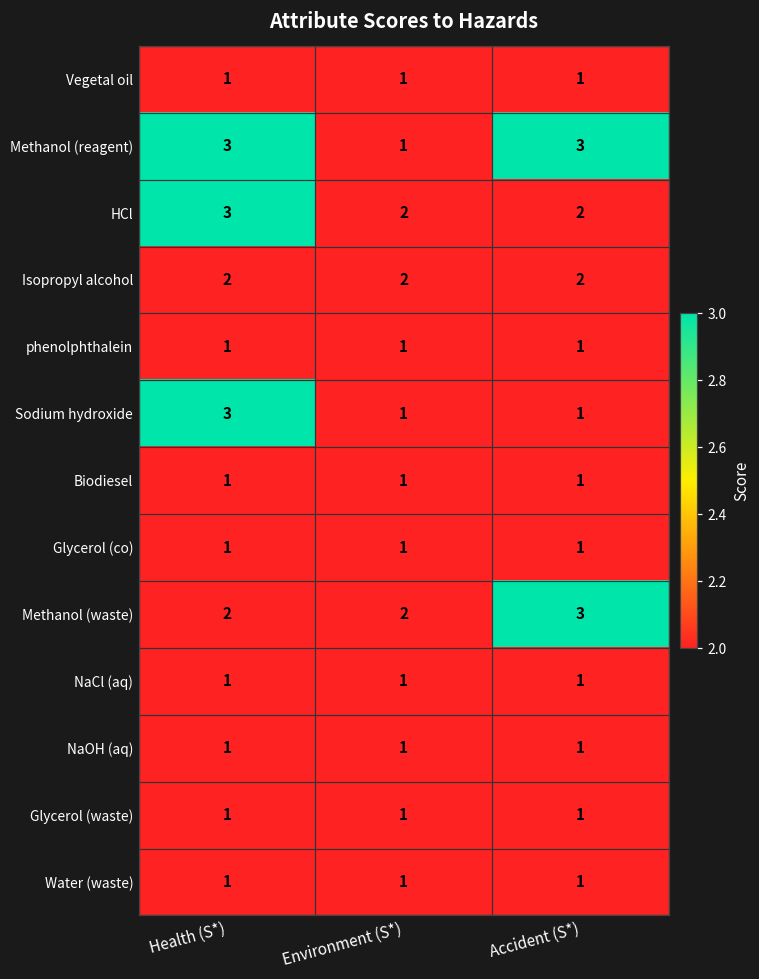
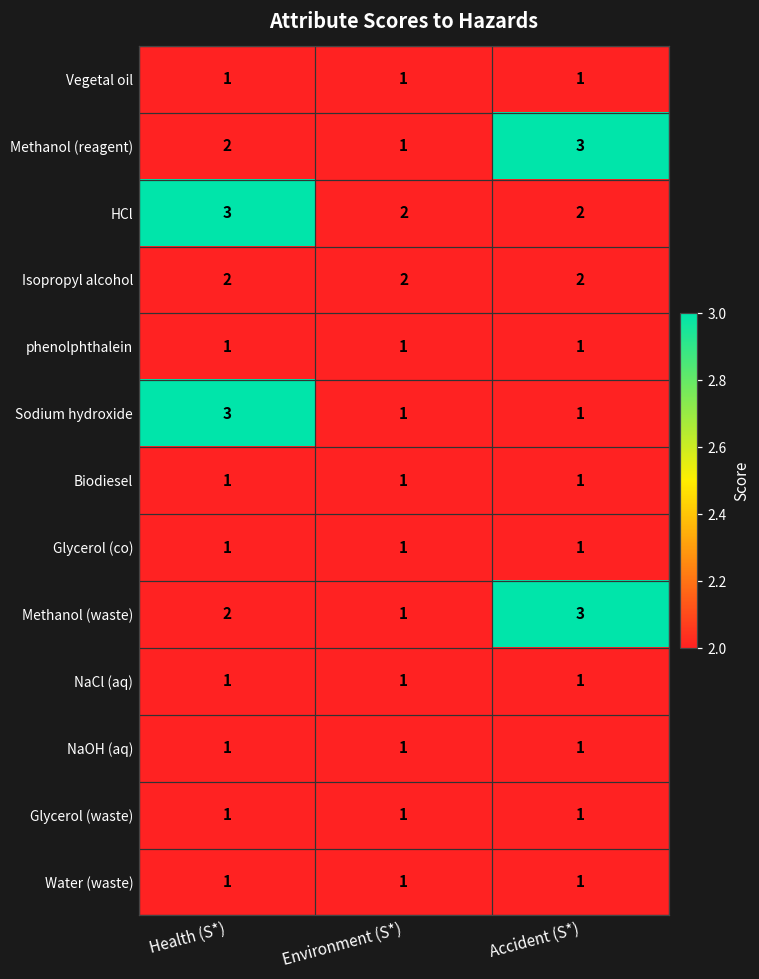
  {
    "Vegetal oil": {
      "Health (S*)": 1,
      "Environment (S*)": 1,
      "Accident (S*)": 1
    },
    "Methanol (reagent)": {
-     "Health (S*)": 3,
+     "Health (S*)": 2,
      "Environment (S*)": 1,
      "Accident (S*)": 3
    },
    "HCl": {
      "Health (S*)": 3,
      "Environment (S*)": 2,
      "Accident (S*)": 2
    },
    "Isopropyl alcohol": {
      "Health (S*)": 2,
      "Environment (S*)": 2,
      "Accident (S*)": 2
    },
    "phenolphthalein": {
      "Health (S*)": 1,
      "Environment (S*)": 1,
      "Accident (S*)": 1
    },
    "Sodium hydroxide": {
      "Health (S*)": 3,
      "Environment (S*)": 1,
      "Accident (S*)": 1
    },
    "Biodiesel": {
      "Health (S*)": 1,
      "Environment (S*)": 1,
      "Accident (S*)": 1
    },
    "Glycerol (co)": {
      "Health (S*)": 1,
      "Environment (S*)": 1,
      "Accident (S*)": 1
    },
    "Methanol (waste)": {
      "Health (S*)": 2,
-     "Environment (S*)": 2,
+     "Environment (S*)": 1,
      "Accident (S*)": 3
    },
    "NaCl (aq)": {
      "Health (S*)": 1,
      "Environment (S*)": 1,
      "Accident (S*)": 1
    },
    "NaOH (aq)": {
      "Health (S*)": 1,
      "Environment (S*)": 1,
      "Accident (S*)": 1
    },
    "Glycerol (waste)": {
      "Health (S*)": 1,
      "Environment (S*)": 1,
      "Accident (S*)": 1
    },
    "Water (waste)": {
      "Health (S*)": 1,
      "Environment (S*)": 1,
      "Accident (S*)": 1
    }
  }
